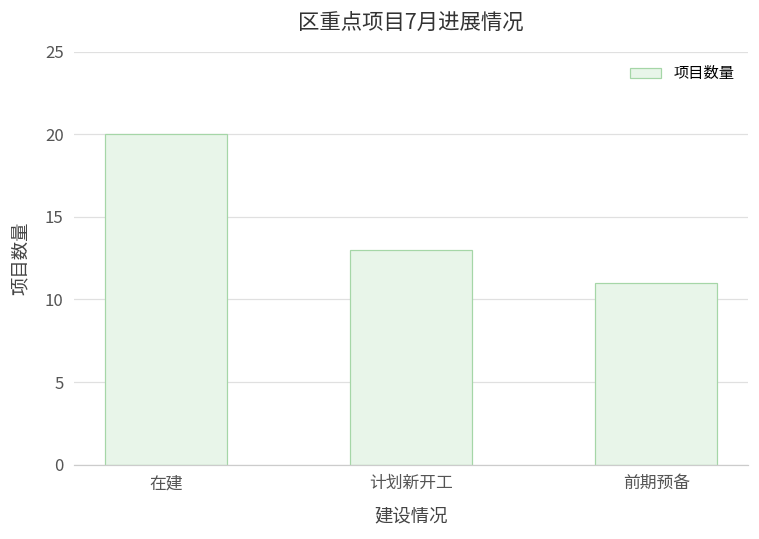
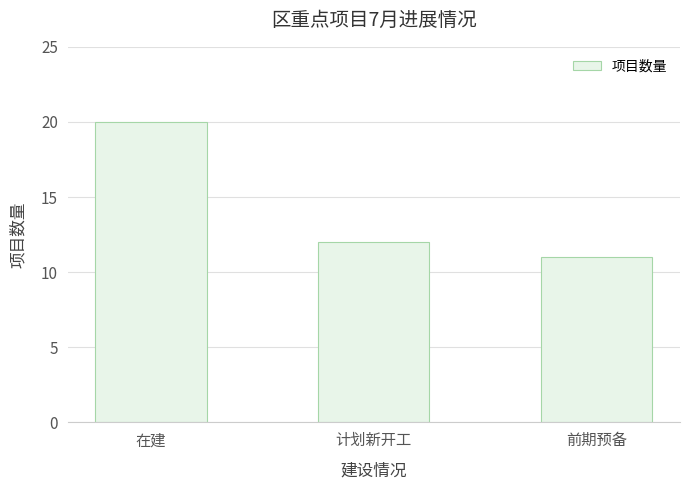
  {
    "在建": 20,
-   "计划新开工": 13,
+   "计划新开工": 12,
    "前期预备": 11
  }
